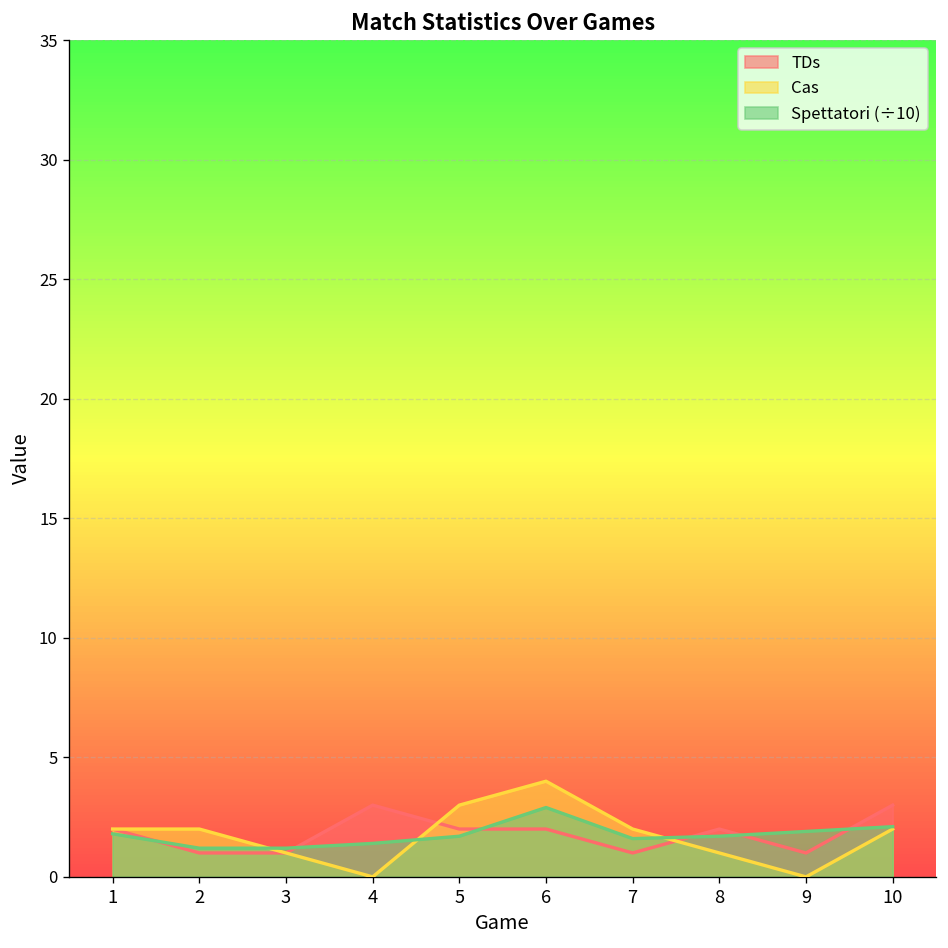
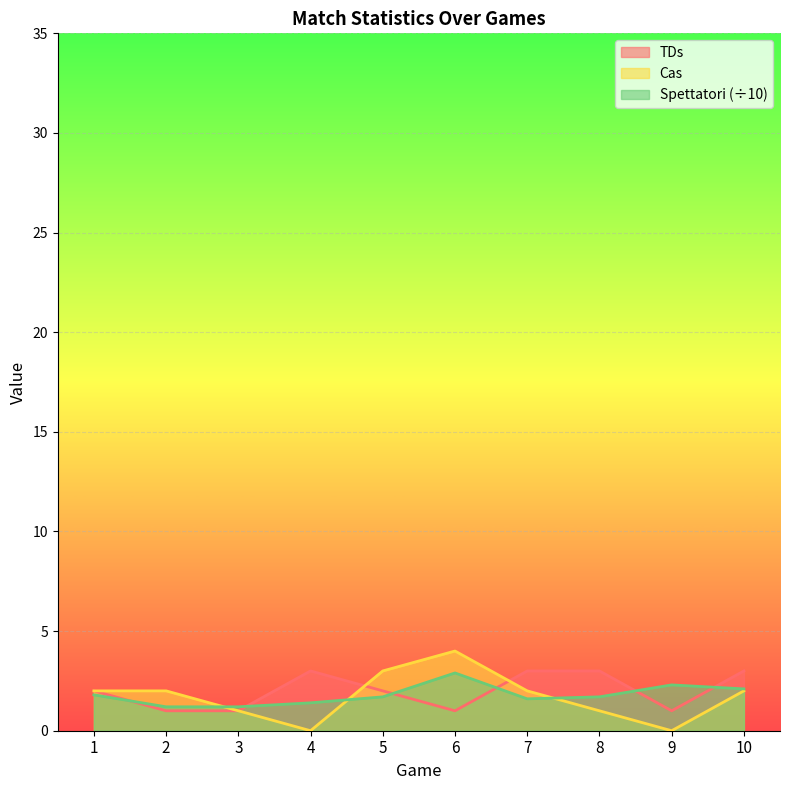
  {
    "TDs": {
      "2": 1,
      "4": 3,
      "5": 2,
-     "6": 2,
-     "7": 1,
-     "8": 2,
+     "6": 1,
+     "7": 3,
+     "8": 3,
      "9": 1,
      "10": 3
    },
    "Cas": {
      "2": 2.0,
      "4": 0.0,
      "5": 3.0,
      "6": 4.0,
      "7": 2.0,
      "8": 1.0,
      "9": 0.0
    },
    "Spettatori (÷10)": {
      "1": 1.8,
      "2": 1.2,
      "3": 1.2,
      "4": 1.4,
      "5": 1.7,
      "6": 2.9,
      "7": 1.6,
      "8": 1.7,
-     "9": 1.9
+     "9": 2.3
    }
  }
